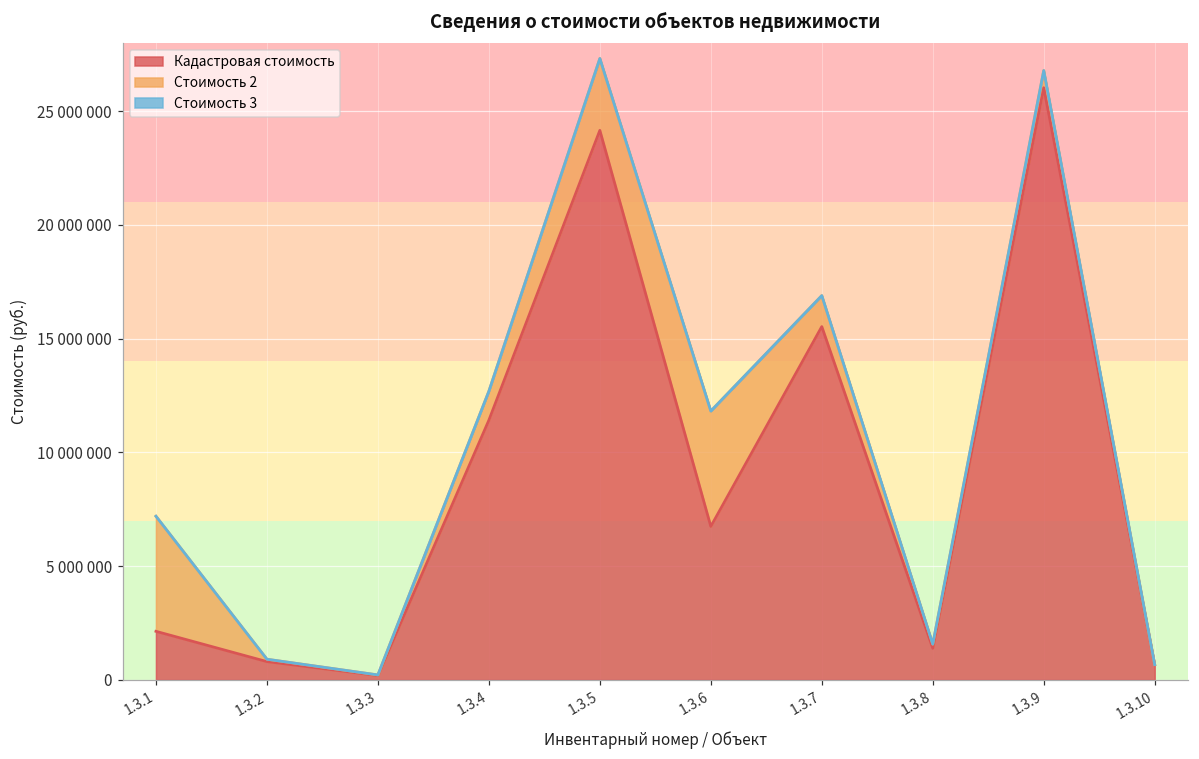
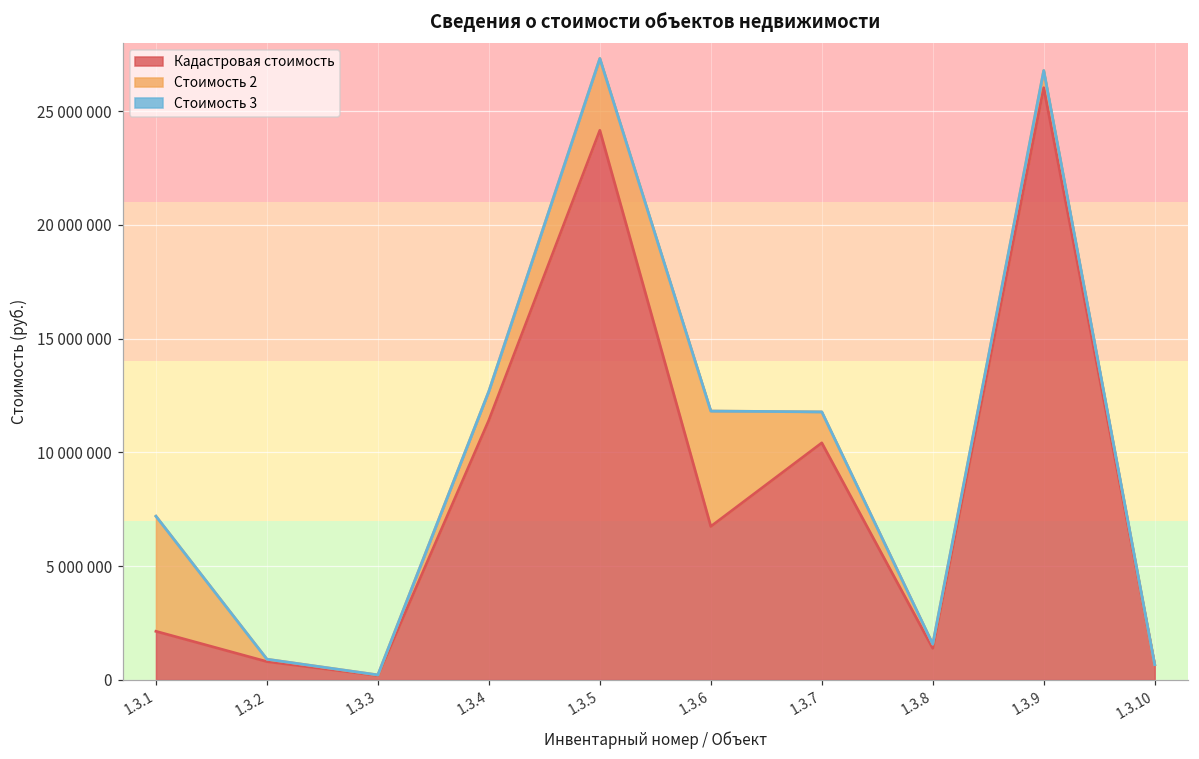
  {
    "Кадастровая стоимость": {
      "1.3.1": 2100000,
      "1.3.4": 11400000,
      "1.3.5": 24200000,
      "1.3.6": 6700000,
-     "1.3.7": 15500000,
+     "1.3.7": 10400000,
      "1.3.8": 1400000,
      "1.3.9": 26000000
    }
  }
